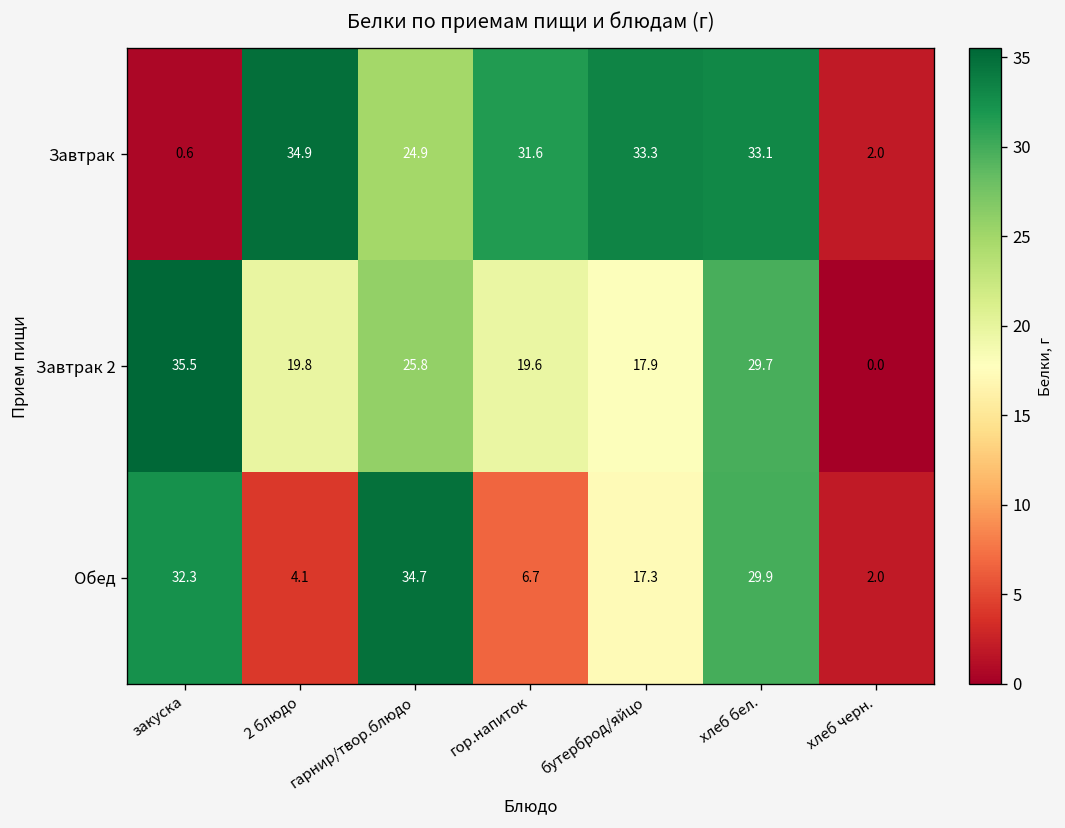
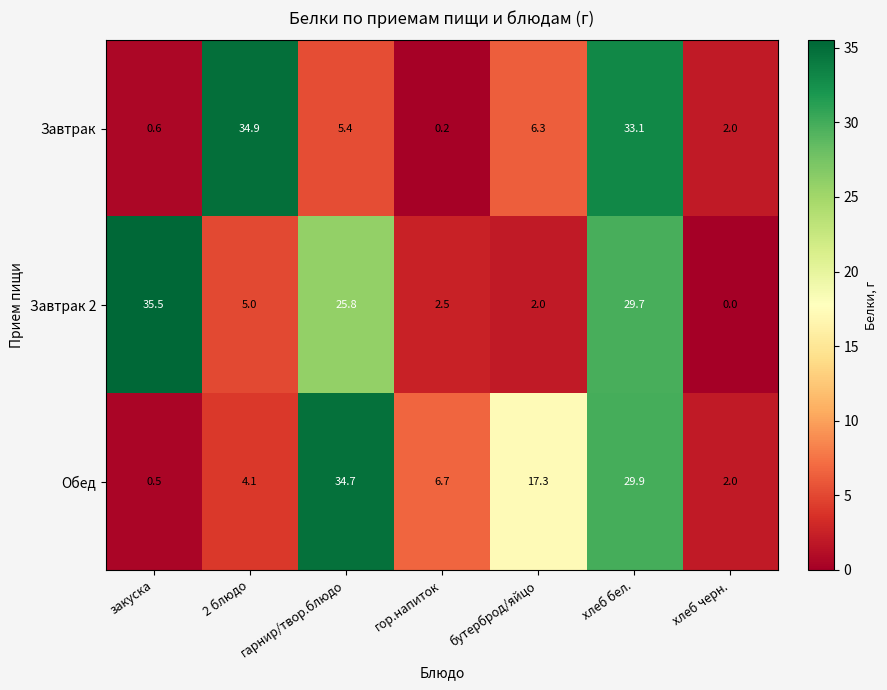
  {
    "Завтрак": {
      "закуска": 0.6,
      "2 блюдо": 34.9,
-     "гарнир/твор.блюдо": 24.9,
-     "гор.напиток": 31.6,
-     "бутерброд/яйцо": 33.3,
+     "гарнир/твор.блюдо": 5.4,
+     "гор.напиток": 0.2,
+     "бутерброд/яйцо": 6.3,
      "хлеб бел.": 33.1,
      "хлеб черн.": 2.0
    },
    "Завтрак 2": {
      "закуска": 35.5,
-     "2 блюдо": 19.8,
+     "2 блюдо": 5.0,
      "гарнир/твор.блюдо": 25.8,
-     "гор.напиток": 19.6,
-     "бутерброд/яйцо": 17.9,
+     "гор.напиток": 2.5,
+     "бутерброд/яйцо": 2.0,
      "хлеб бел.": 29.7,
      "хлеб черн.": 0.0
    },
    "Обед": {
-     "закуска": 32.3,
+     "закуска": 0.5,
      "2 блюдо": 4.1,
      "гарнир/твор.блюдо": 34.7,
      "гор.напиток": 6.7,
      "бутерброд/яйцо": 17.3,
      "хлеб бел.": 29.9,
      "хлеб черн.": 2.0
    }
  }
